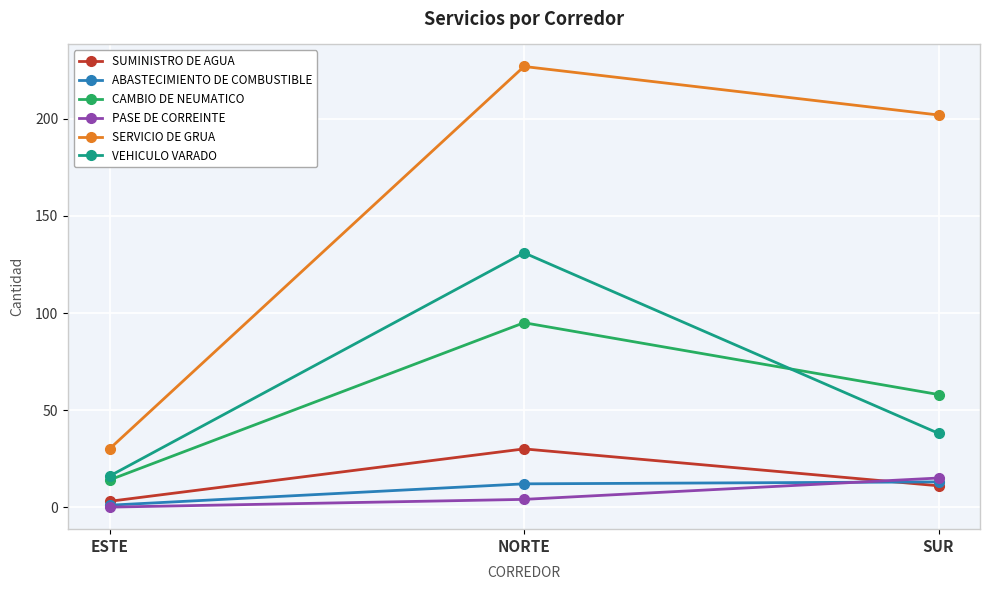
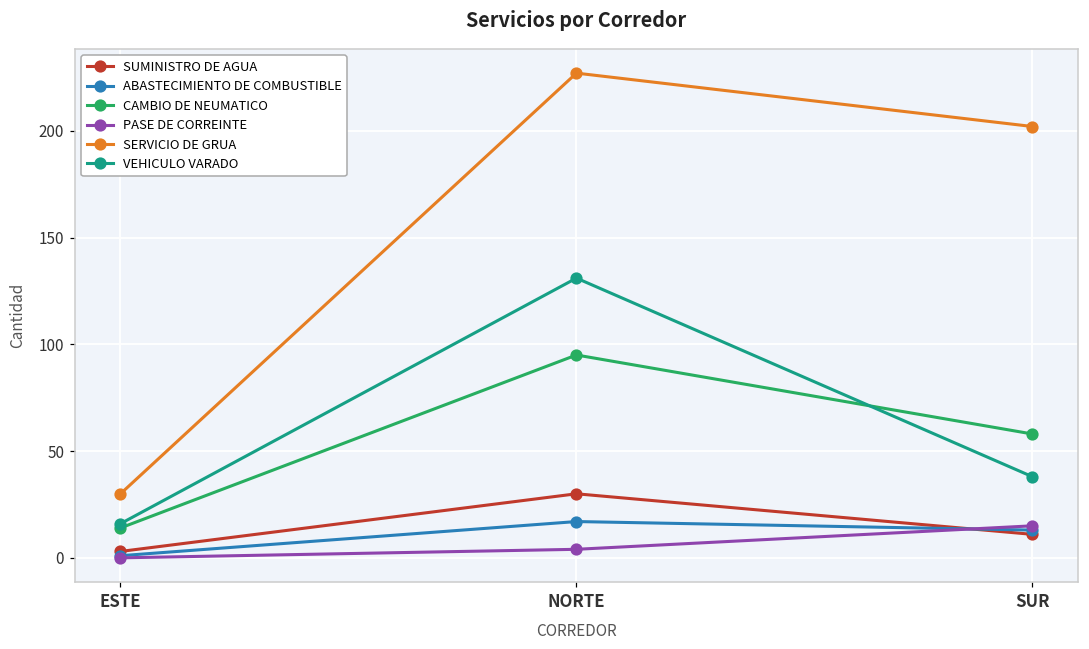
  {
    "SUMINISTRO DE AGUA": {
      "ESTE": 3,
      "NORTE": 30,
      "SUR": 11
    },
    "ABASTECIMIENTO DE COMBUSTIBLE": {
-     "NORTE": 12,
+     "NORTE": 17,
      "SUR": 13
    },
    "PASE DE CORREINTE": {
      "NORTE": 4,
      "SUR": 15
    },
    "SERVICIO DE GRUA": {
      "ESTE": 30,
      "NORTE": 227,
      "SUR": 202
    }
  }
